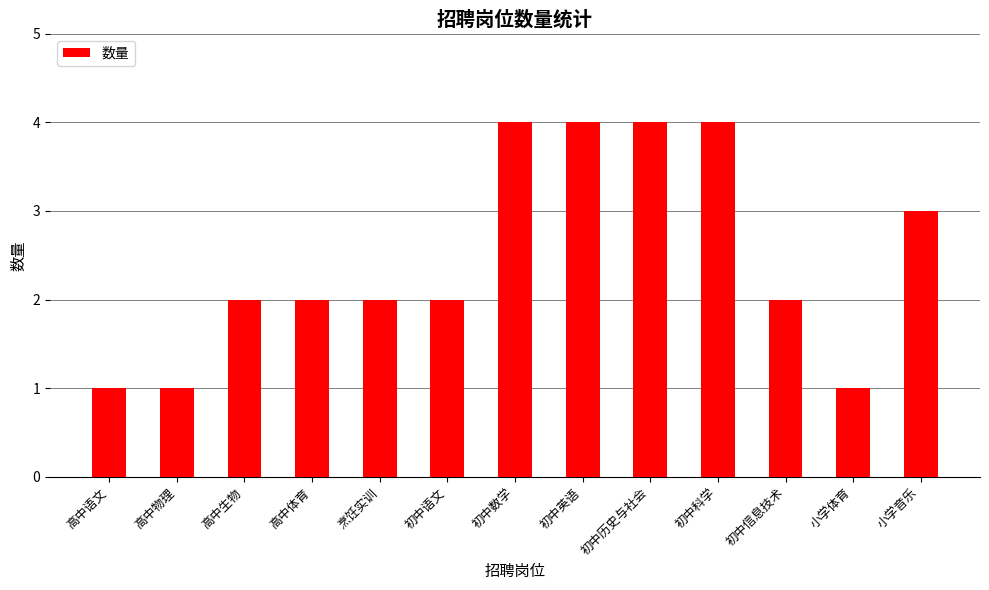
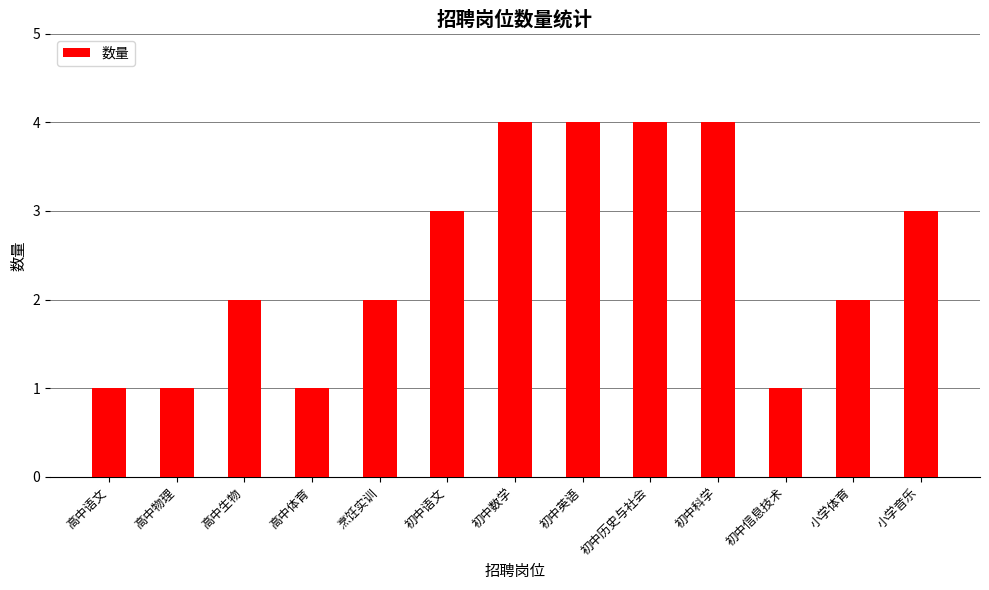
  {
    "高中语文": 1,
    "高中物理": 1,
    "高中生物": 2,
-   "高中体育": 2,
+   "高中体育": 1,
    "烹饪实训": 2,
-   "初中语文": 2,
+   "初中语文": 3,
    "初中数学": 4,
    "初中英语": 4,
    "初中历史与社会": 4,
    "初中科学": 4,
-   "初中信息技术": 2,
-   "小学体育": 1,
+   "初中信息技术": 1,
+   "小学体育": 2,
    "小学音乐": 3
  }
